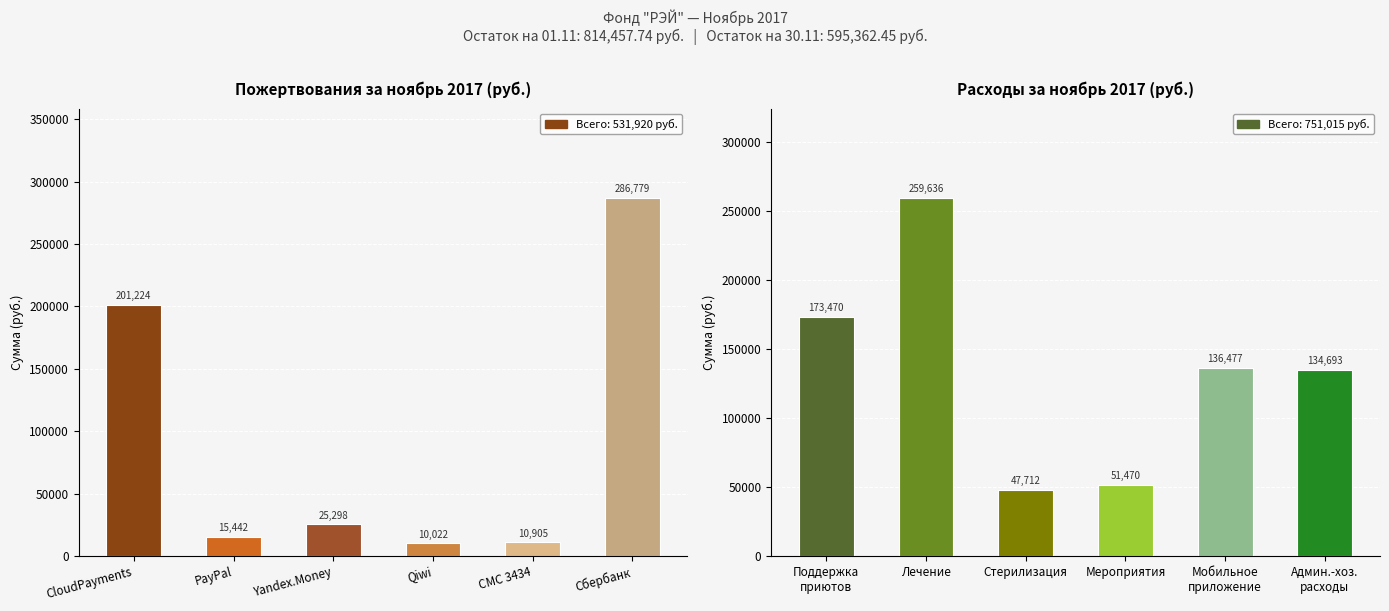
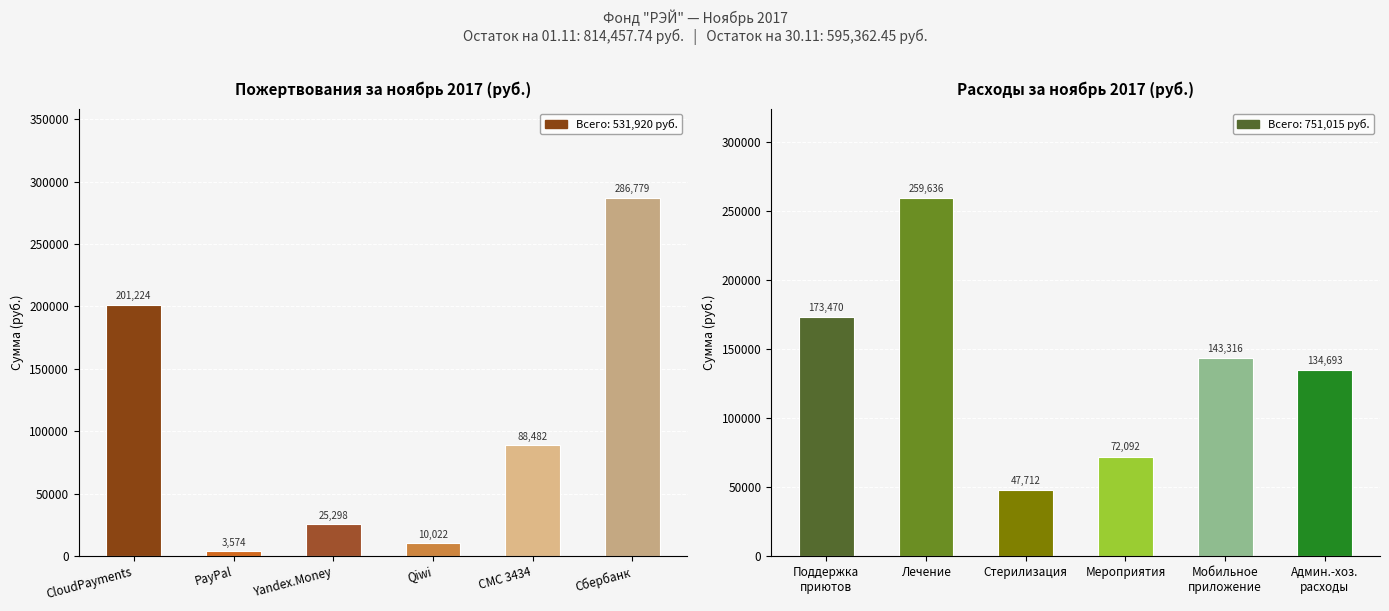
  {
    "Пожертвования за ноябрь 2017 (руб.)": {
      "CloudPayments": "201,224",
-     "PayPal": "15,442",
+     "PayPal": "3,574",
      "Yandex.Money": "25,298",
      "Qiwi": "10,022",
-     "СМС 3434": "10,905",
+     "СМС 3434": "88,482",
      "Сбербанк": "286,779"
    },
    "Расходы за ноябрь 2017 (руб.)": {
      "Поддержка приютов": "173,470",
      "Лечение": "259,636",
      "Стерилизация": "47,712",
-     "Мероприятия": "51,470",
-     "Мобильное приложение": "136,477",
+     "Мероприятия": "72,092",
+     "Мобильное приложение": "143,316",
      "Админ.-хоз. расходы": "134,693"
    }
  }
